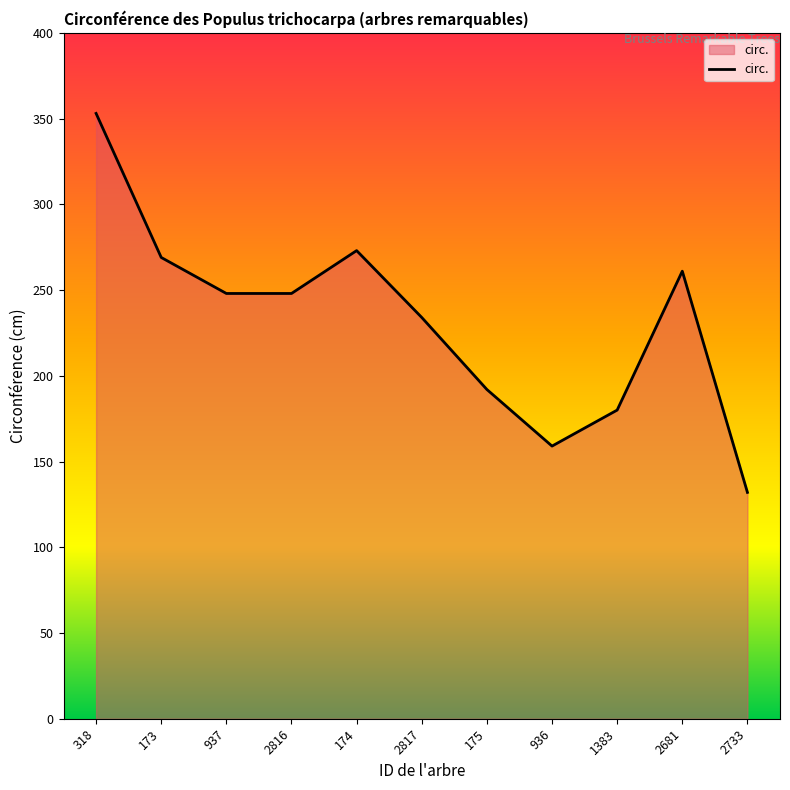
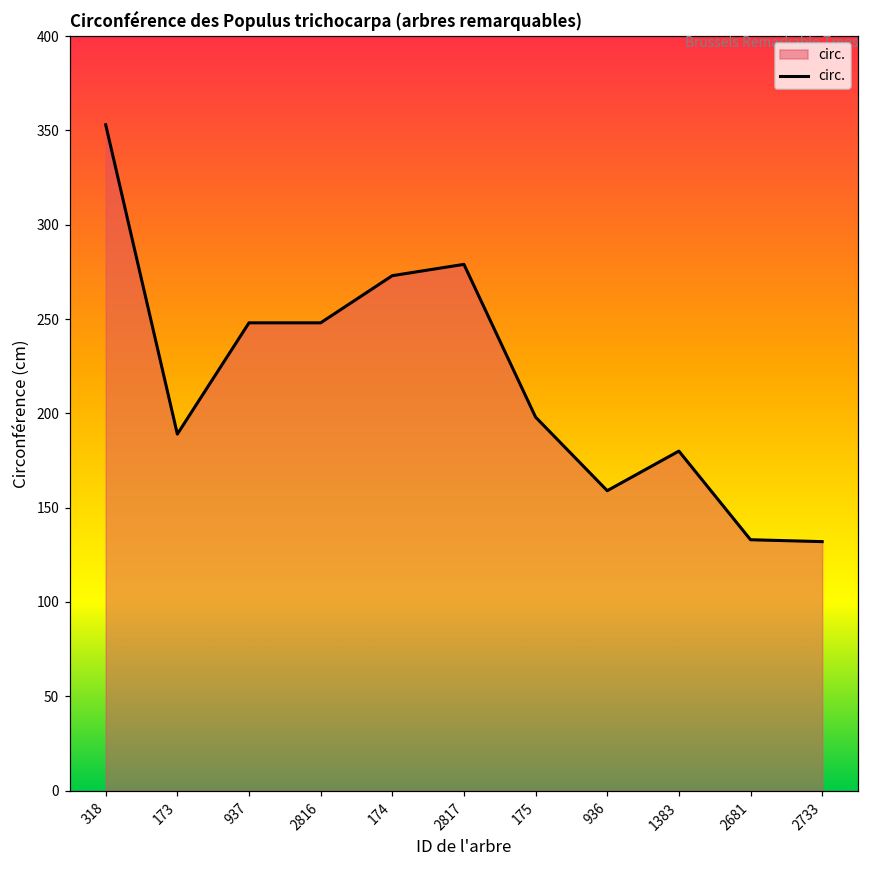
  {
    "318": 353,
-   "173": 269,
+   "173": 189,
    "937": 248,
    "2816": 248,
    "174": 273,
-   "2817": 234,
-   "175": 192,
+   "2817": 279,
+   "175": 198,
    "936": 159,
    "1383": 180,
-   "2681": 261,
+   "2681": 133,
    "2733": 132
  }
